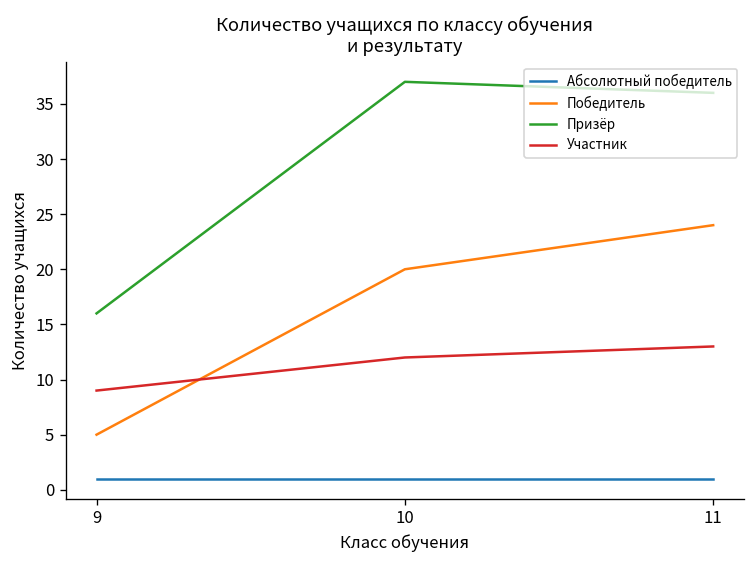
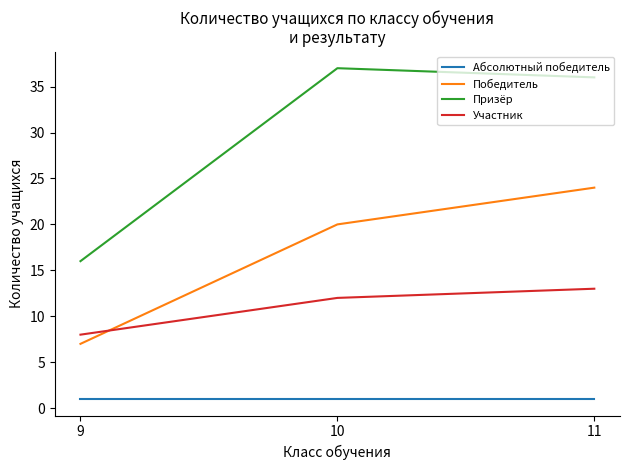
  {
    "Абсолютный победитель": {
      "9": 1,
      "10": 1,
      "11": 1
    },
    "Победитель": {
-     "9": 5,
+     "9": 7,
      "10": 20,
      "11": 24
    },
    "Призёр": {
      "9": 16,
      "10": 37
    },
    "Участник": {
-     "9": 9,
+     "9": 8,
      "10": 12,
      "11": 13
    }
  }
